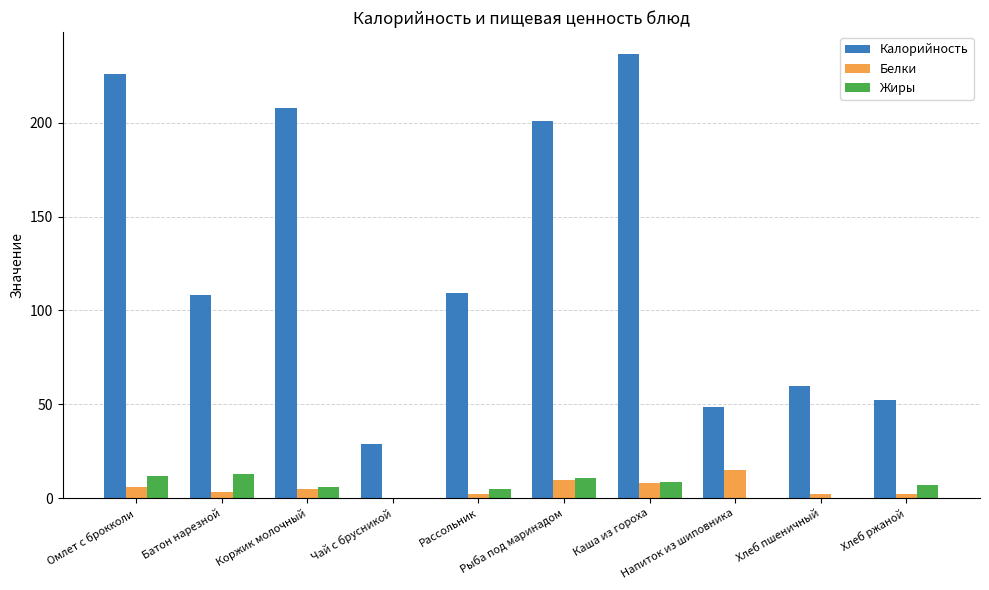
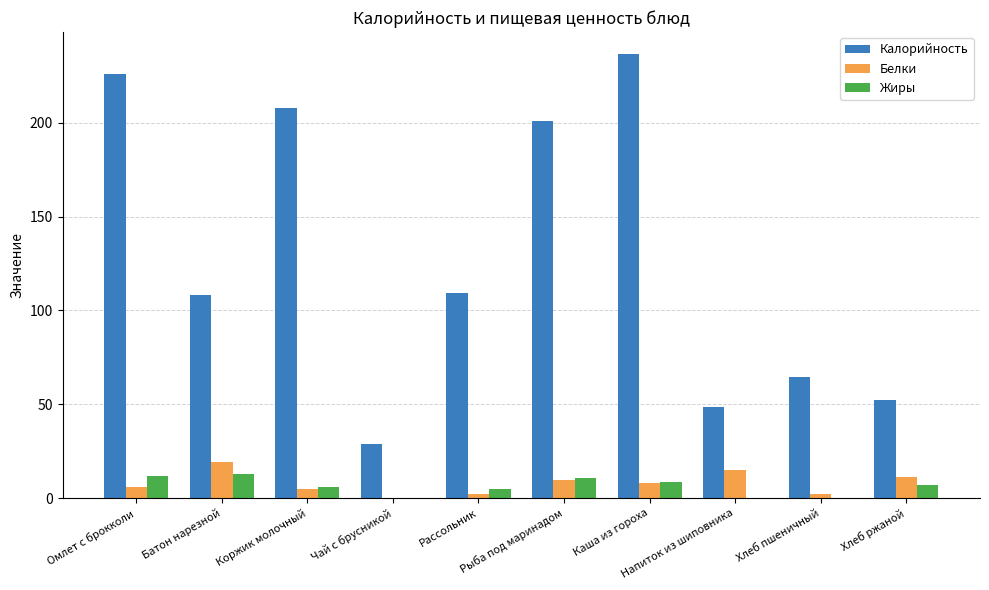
  {
    "Калорийность": {
      "Омлет с брокколи": 226,
      "Батон нарезной": 108,
      "Коржик молочный": 208,
      "Чай с брусникой": 29,
      "Рассольник": 109,
      "Рыба под маринадом": 201,
      "Каша из гороха": 236,
      "Напиток из шиповника": 48,
-     "Хлеб пшеничный": 60,
+     "Хлеб пшеничный": 65,
      "Хлеб ржаной": 52
    },
    "Белки": {
      "Омлет с брокколи": 6,
-     "Батон нарезной": 3,
+     "Батон нарезной": 19,
      "Коржик молочный": 5,
      "Рассольник": 2,
      "Рыба под маринадом": 10,
      "Каша из гороха": 8,
      "Напиток из шиповника": 15,
      "Хлеб пшеничный": 2,
-     "Хлеб ржаной": 2
+     "Хлеб ржаной": 12
    },
    "Жиры": {
      "Омлет с брокколи": 12,
      "Батон нарезной": 13,
      "Коржик молочный": 6,
      "Рассольник": 5,
      "Рыба под маринадом": 11,
      "Каша из гороха": 9,
      "Хлеб ржаной": 7
    }
  }
